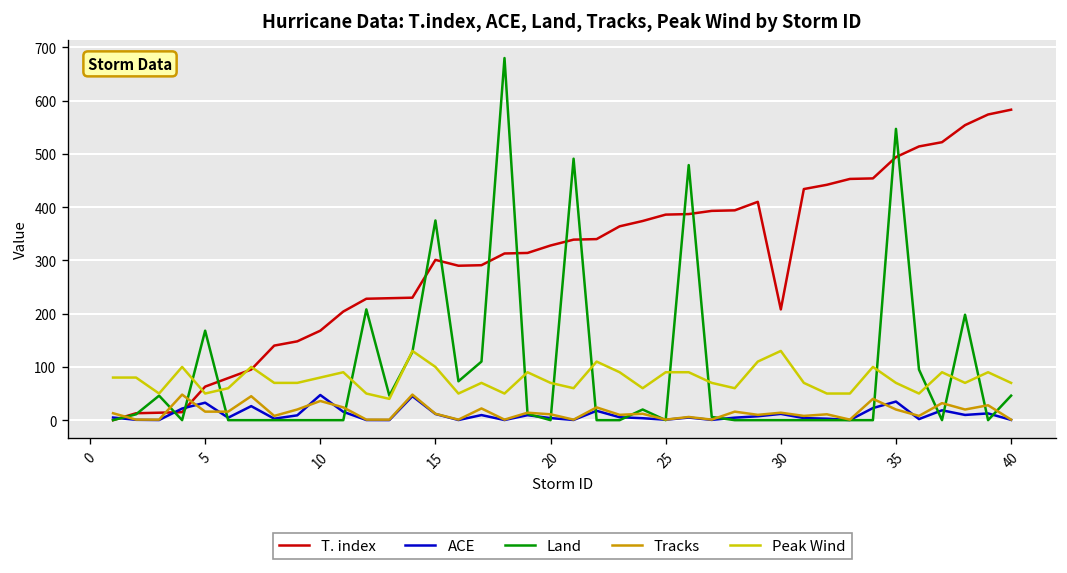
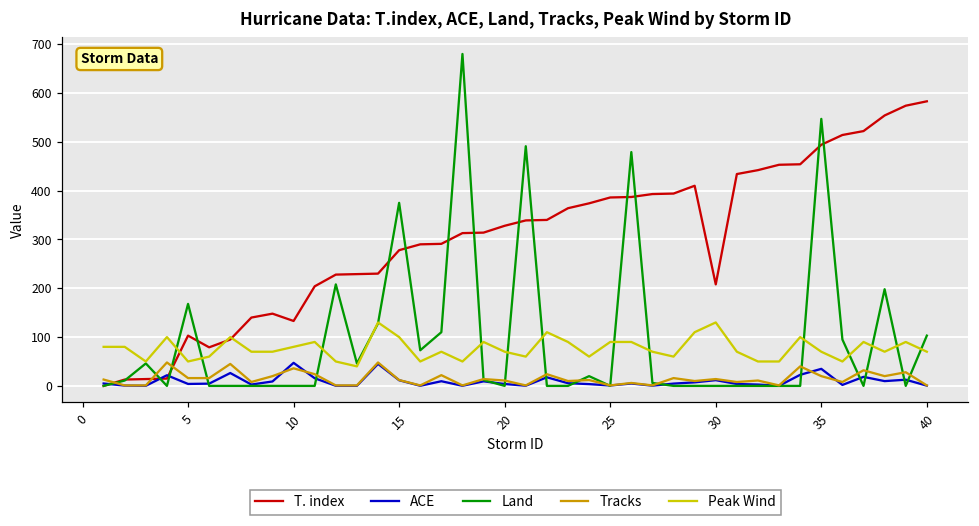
  {
    "T. index": {
-     "5": 60,
-     "10": 170,
-     "15": 300,
+     "5": 100,
+     "10": 130,
+     "15": 280,
      "20": 330,
      "25": 390,
      "30": 210,
      "35": 490,
      "40": 580
    },
    "ACE": {
-     "5": 30,
+     "5": 0,
      "10": 50,
      "35": 30
    },
    "Land": {
      "5": 170,
      "10": 0,
      "15": 380,
      "30": 0,
      "35": 550,
-     "40": 50
+     "40": 100
    }
  }
